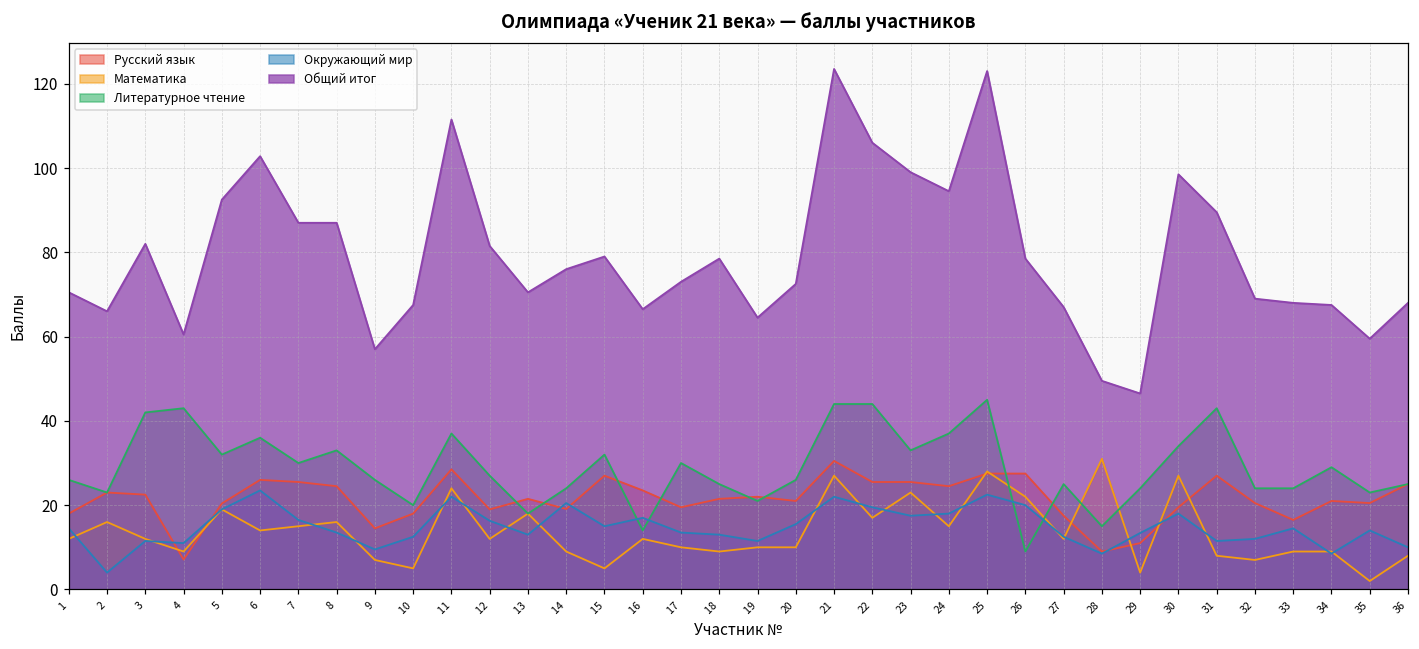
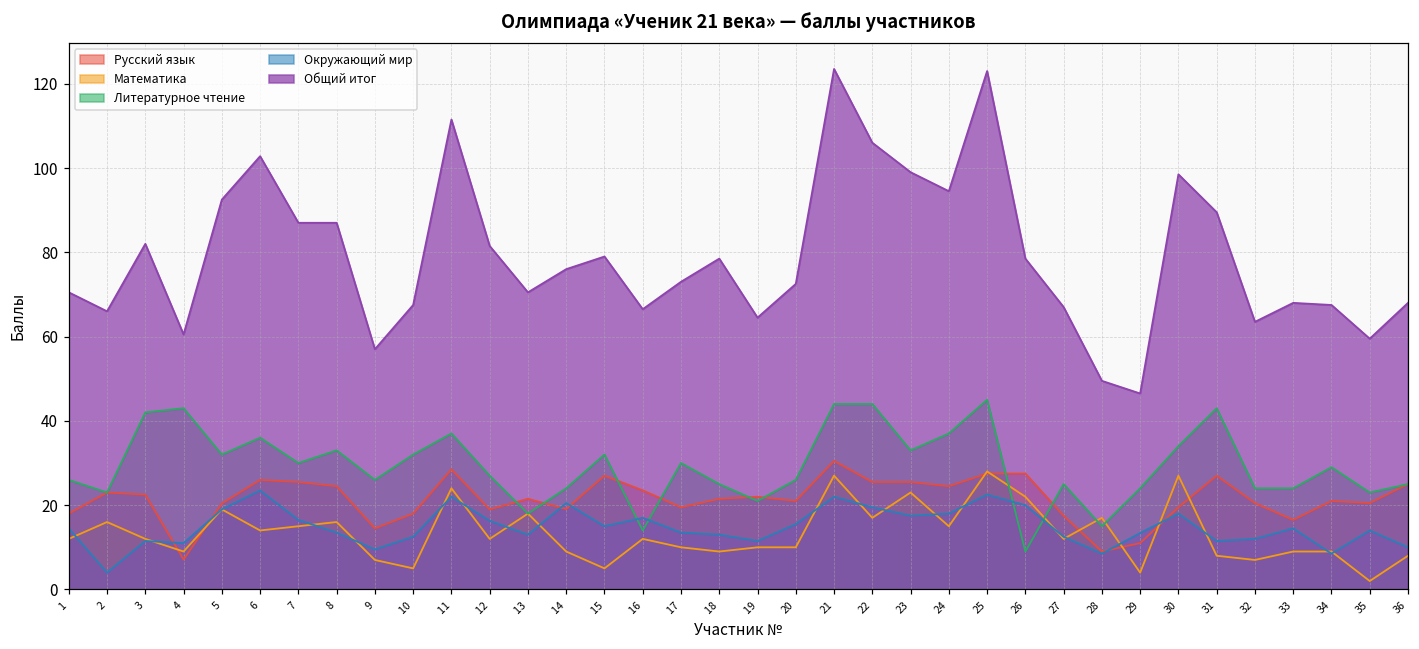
  {
    "Русский язык": {
      "1": 18,
      "3": 23,
      "4": 7,
      "5": 20,
      "6": 26,
      "7": 26,
      "8": 25,
      "9": 15,
      "10": 18,
      "11": 29,
      "12": 19,
      "13": 22,
      "14": 19,
      "15": 27,
      "16": 24,
      "17": 20,
      "18": 22,
      "19": 22,
      "20": 21,
      "21": 31,
      "22": 26,
      "23": 26,
      "24": 25,
      "26": 28,
      "27": 18,
      "29": 11,
      "30": 20,
      "31": 27,
      "32": 21,
      "33": 17,
      "34": 21,
      "35": 21
    },
    "Математика": {
      "1": 12,
      "2": 16,
      "4": 9,
      "6": 14,
      "7": 15,
      "8": 16,
      "9": 7,
      "10": 5,
      "11": 24,
      "12": 12,
      "14": 9,
      "15": 5,
      "16": 12,
      "17": 10,
      "18": 9,
      "19": 10,
      "20": 10,
      "21": 27,
      "22": 17,
      "23": 23,
      "24": 15,
      "26": 22,
-     "28": 31,
+     "28": 17,
      "29": 4,
      "30": 27,
      "31": 8,
      "32": 7,
      "33": 9,
      "35": 2,
      "36": 8
    },
    "Литературное чтение": {
      "1": 26,
      "3": 42,
      "4": 43,
      "5": 32,
      "6": 36,
      "7": 30,
      "8": 33,
      "9": 26,
-     "10": 20,
+     "10": 32,
      "11": 37,
      "12": 27,
      "14": 24,
      "15": 32,
      "16": 14,
      "17": 30,
      "18": 25,
      "19": 21,
      "20": 26,
      "21": 44,
      "22": 44,
      "23": 33,
      "24": 37,
      "25": 45,
      "26": 9,
      "27": 25,
      "28": 15,
      "29": 24,
      "30": 34,
      "31": 43,
      "32": 24,
      "33": 24,
      "34": 29,
      "35": 23
    },
    "Окружающий мир": {
      "1": 15,
      "2": 4,
      "4": 11,
      "6": 24,
      "7": 17,
      "8": 14,
      "9": 10,
      "10": 13,
      "11": 22,
      "12": 16,
      "13": 13,
      "14": 21,
      "15": 15,
      "16": 17,
      "17": 14,
      "18": 13,
      "19": 12,
      "20": 16,
      "21": 22,
      "22": 20,
      "23": 18,
      "24": 18,
      "25": 23,
      "26": 20,
      "29": 13,
      "30": 18,
      "31": 12,
      "32": 12,
      "33": 15,
      "35": 14,
      "36": 10
    },
    "Общий итог": {
      "1": 71,
      "2": 66,
      "3": 82,
      "4": 61,
      "5": 93,
      "6": 103,
      "7": 87,
      "8": 87,
      "9": 57,
      "10": 68,
      "11": 112,
      "12": 82,
      "13": 71,
      "14": 76,
      "15": 79,
      "16": 67,
      "17": 73,
      "18": 79,
      "19": 65,
      "20": 73,
      "21": 124,
      "22": 106,
      "23": 99,
      "24": 95,
      "25": 123,
      "26": 79,
      "27": 67,
      "28": 50,
      "29": 47,
      "30": 99,
      "31": 90,
-     "32": 69,
+     "32": 64,
      "33": 68,
      "34": 68,
      "35": 60,
      "36": 68
    }
  }
